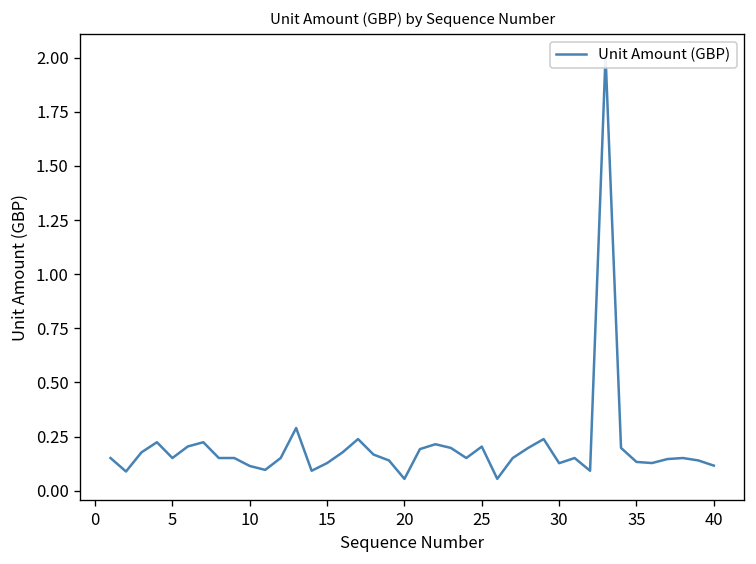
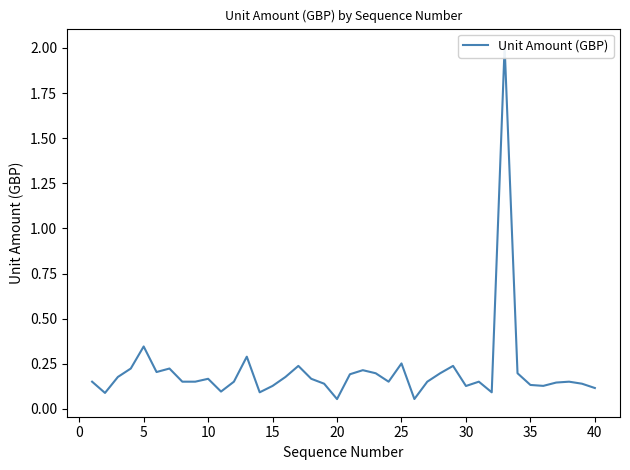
  {
-   "5": 0.15,
-   "10": 0.11,
+   "5": 0.35,
+   "10": 0.17,
    "15": 0.13,
    "20": 0.05,
-   "25": 0.20,
+   "25": 0.25,
    "30": 0.13,
    "35": 0.13,
    "40": 0.12
  }
